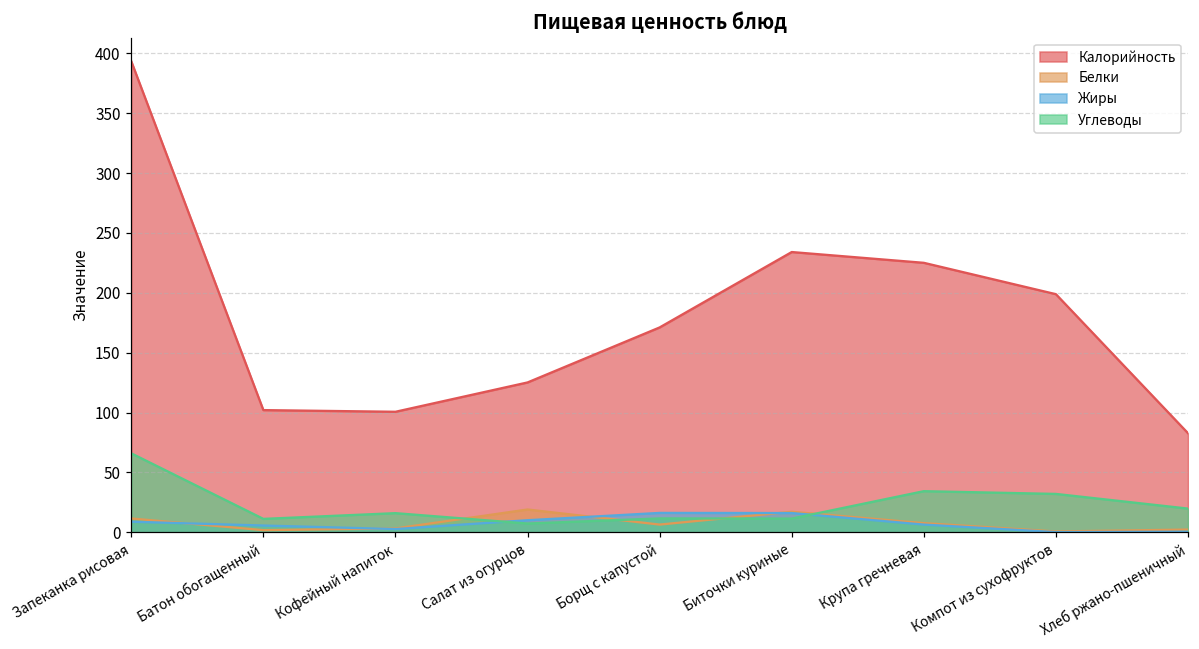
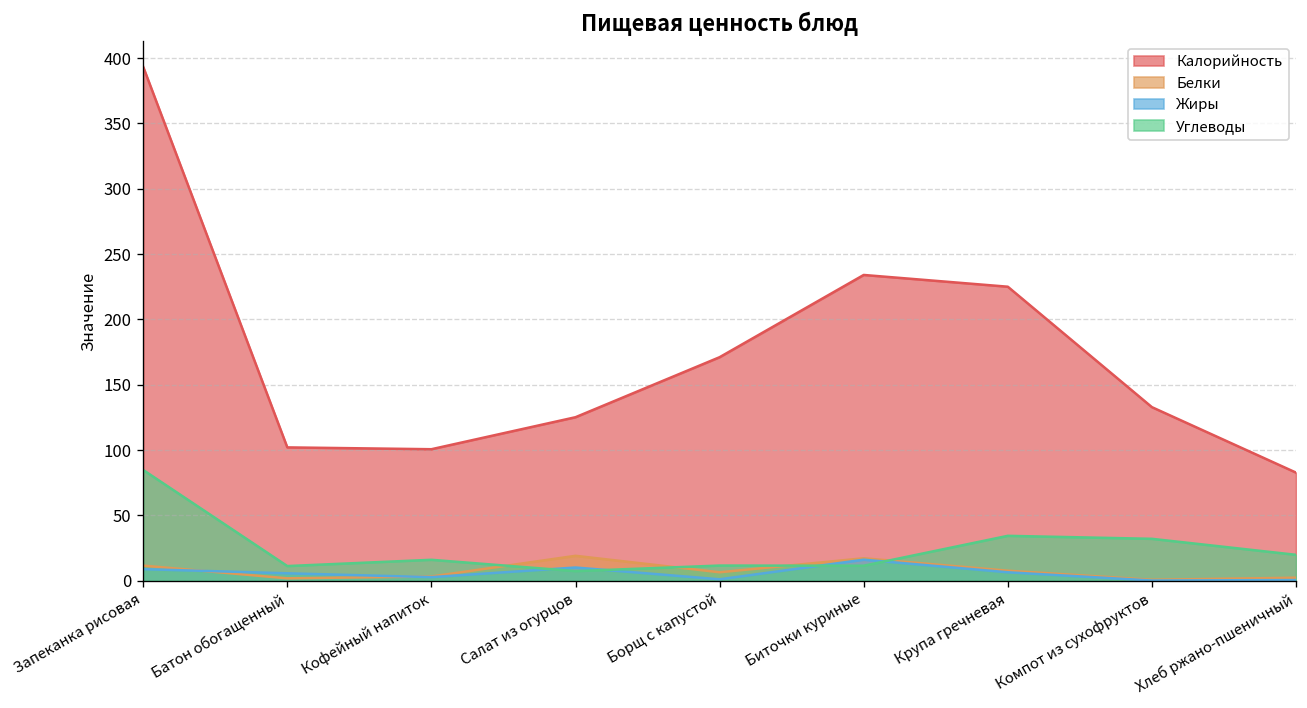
  {
    "Калорийность": {
      "Запеканка рисовая": 393,
      "Батон обогащенный": 102,
      "Кофейный напиток": 101,
      "Салат из огурцов": 125,
      "Борщ с капустой": 171,
      "Биточки куриные": 234,
      "Крупа гречневая": 225,
-     "Компот из сухофруктов": 199,
+     "Компот из сухофруктов": 133,
      "Хлеб ржано-пшеничный": 83
    },
    "Белки": {
      "Запеканка рисовая": 12,
      "Батон обогащенный": 2,
      "Салат из огурцов": 19,
      "Борщ с капустой": 6
    },
    "Жиры": {
      "Запеканка рисовая": 9,
      "Батон обогащенный": 6,
      "Салат из огурцов": 10,
-     "Борщ с капустой": 16
+     "Борщ с капустой": 1
    },
    "Углеводы": {
-     "Запеканка рисовая": 66,
+     "Запеканка рисовая": 85,
      "Батон обогащенный": 11,
      "Кофейный напиток": 16,
      "Салат из огурцов": 7,
      "Борщ с капустой": 12,
      "Биточки куриные": 11,
      "Крупа гречневая": 34,
      "Компот из сухофруктов": 32,
      "Хлеб ржано-пшеничный": 20
    }
  }
